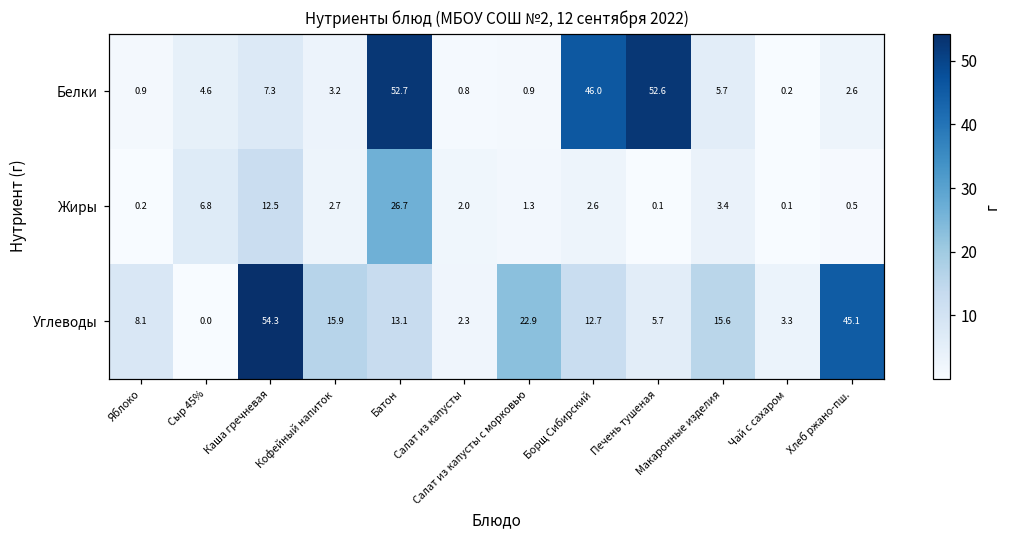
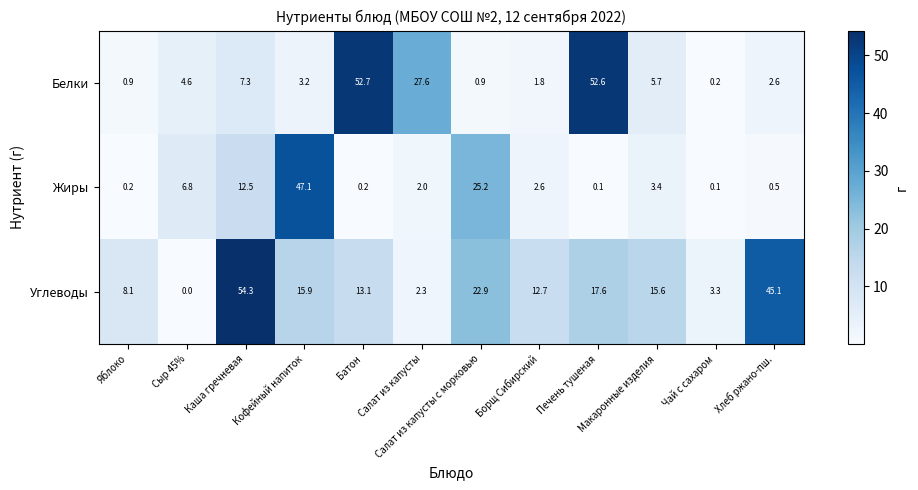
  {
    "Белки": {
      "Яблоко": 0.9,
      "Сыр 45%": 4.6,
      "Каша гречневая": 7.3,
      "Кофейный напиток": 3.2,
      "Батон": 52.7,
-     "Салат из капусты": 0.8,
+     "Салат из капусты": 27.6,
      "Салат из капусты с морковью": 0.9,
-     "Борщ Сибирский": 46.0,
+     "Борщ Сибирский": 1.8,
      "Печень тушеная": 52.6,
      "Макаронные изделия": 5.7,
      "Чай с сахаром": 0.2,
      "Хлеб ржано-пш.": 2.6
    },
    "Жиры": {
      "Яблоко": 0.2,
      "Сыр 45%": 6.8,
      "Каша гречневая": 12.5,
-     "Кофейный напиток": 2.7,
-     "Батон": 26.7,
+     "Кофейный напиток": 47.1,
+     "Батон": 0.2,
      "Салат из капусты": 2.0,
-     "Салат из капусты с морковью": 1.3,
+     "Салат из капусты с морковью": 25.2,
      "Борщ Сибирский": 2.6,
      "Печень тушеная": 0.1,
      "Макаронные изделия": 3.4,
      "Чай с сахаром": 0.1,
      "Хлеб ржано-пш.": 0.5
    },
    "Углеводы": {
      "Яблоко": 8.1,
      "Сыр 45%": 0.0,
      "Каша гречневая": 54.3,
      "Кофейный напиток": 15.9,
      "Батон": 13.1,
      "Салат из капусты": 2.3,
      "Салат из капусты с морковью": 22.9,
      "Борщ Сибирский": 12.7,
-     "Печень тушеная": 5.7,
+     "Печень тушеная": 17.6,
      "Макаронные изделия": 15.6,
      "Чай с сахаром": 3.3,
      "Хлеб ржано-пш.": 45.1
    }
  }
